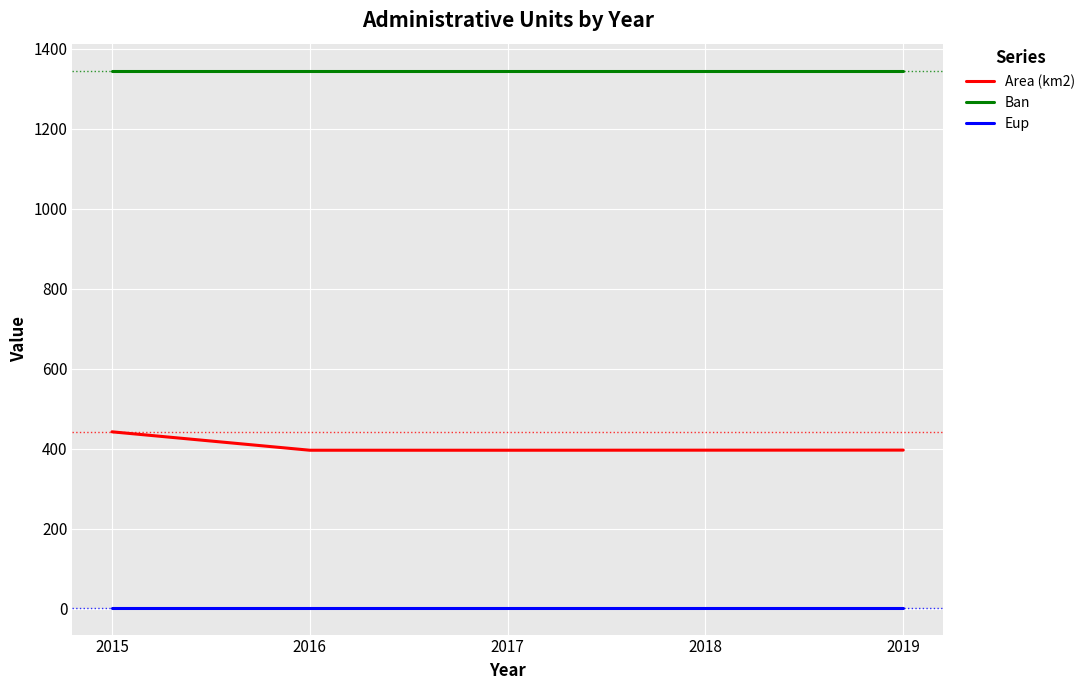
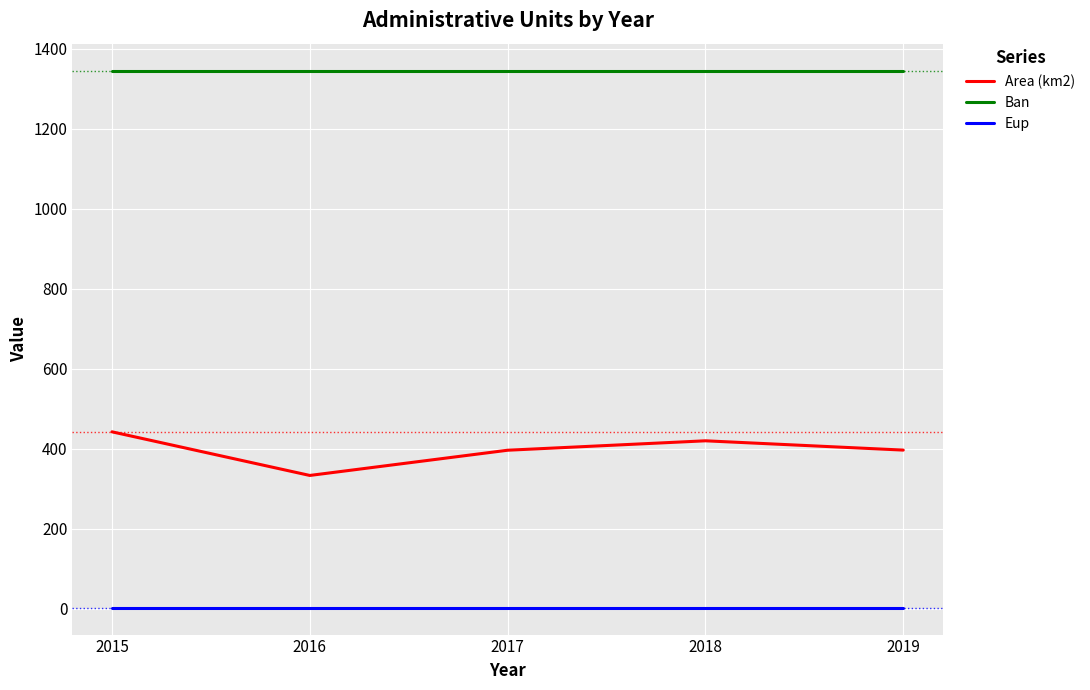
  {
    "Area (km2)": {
      "2015": 440,
-     "2016": 400,
+     "2016": 330,
      "2017": 400,
-     "2018": 400,
+     "2018": 420,
      "2019": 400
    },
    "Ban": {
      "2015": 1350,
      "2016": 1350,
      "2017": 1350,
      "2018": 1350,
      "2019": 1350
    },
    "Eup": {
      "2015": 0,
      "2016": 0,
      "2017": 0,
      "2018": 0,
      "2019": 0
    }
  }
